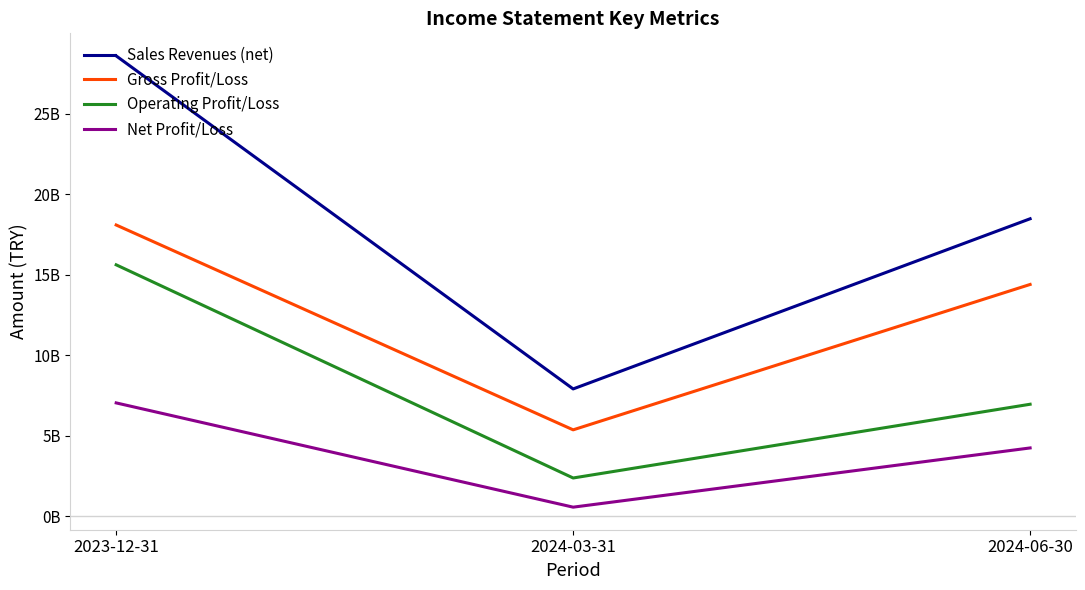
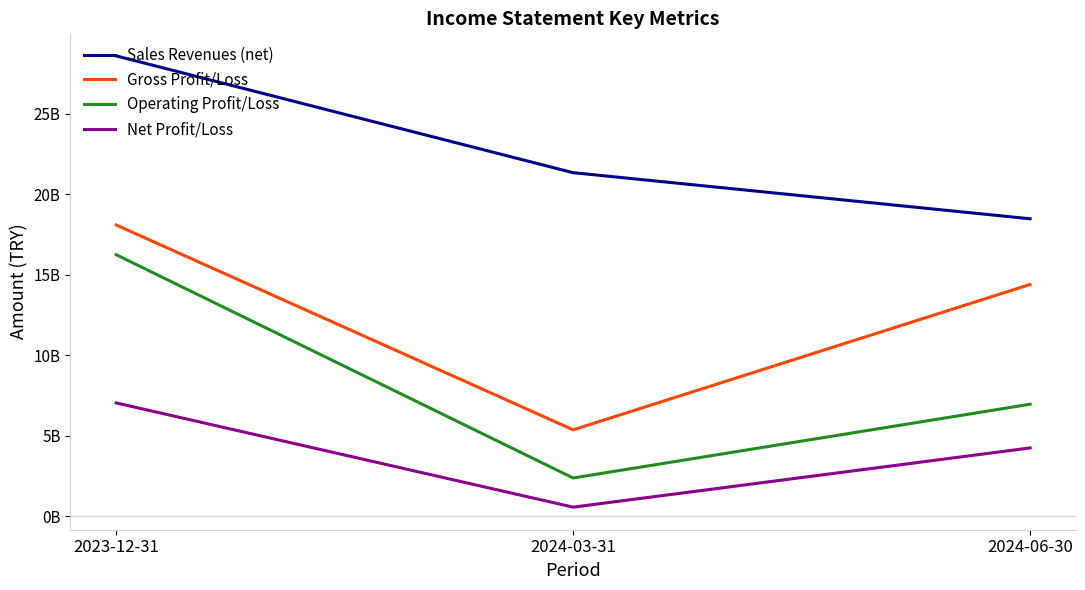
  {
    "Sales Revenues (net)": {
      "2023-12-31": 28600000000,
-     "2024-03-31": 7900000000,
+     "2024-03-31": 21300000000,
      "2024-06-30": 18500000000
    },
    "Gross Profit/Loss": {
      "2023-12-31": 18100000000,
      "2024-03-31": 5400000000,
      "2024-06-30": 14400000000
    },
    "Operating Profit/Loss": {
-     "2023-12-31": 15600000000,
+     "2023-12-31": 16200000000,
      "2024-03-31": 2400000000,
      "2024-06-30": 7000000000
    },
    "Net Profit/Loss": {
      "2023-12-31": 7000000000,
      "2024-03-31": 600000000,
      "2024-06-30": 4200000000
    }
  }
